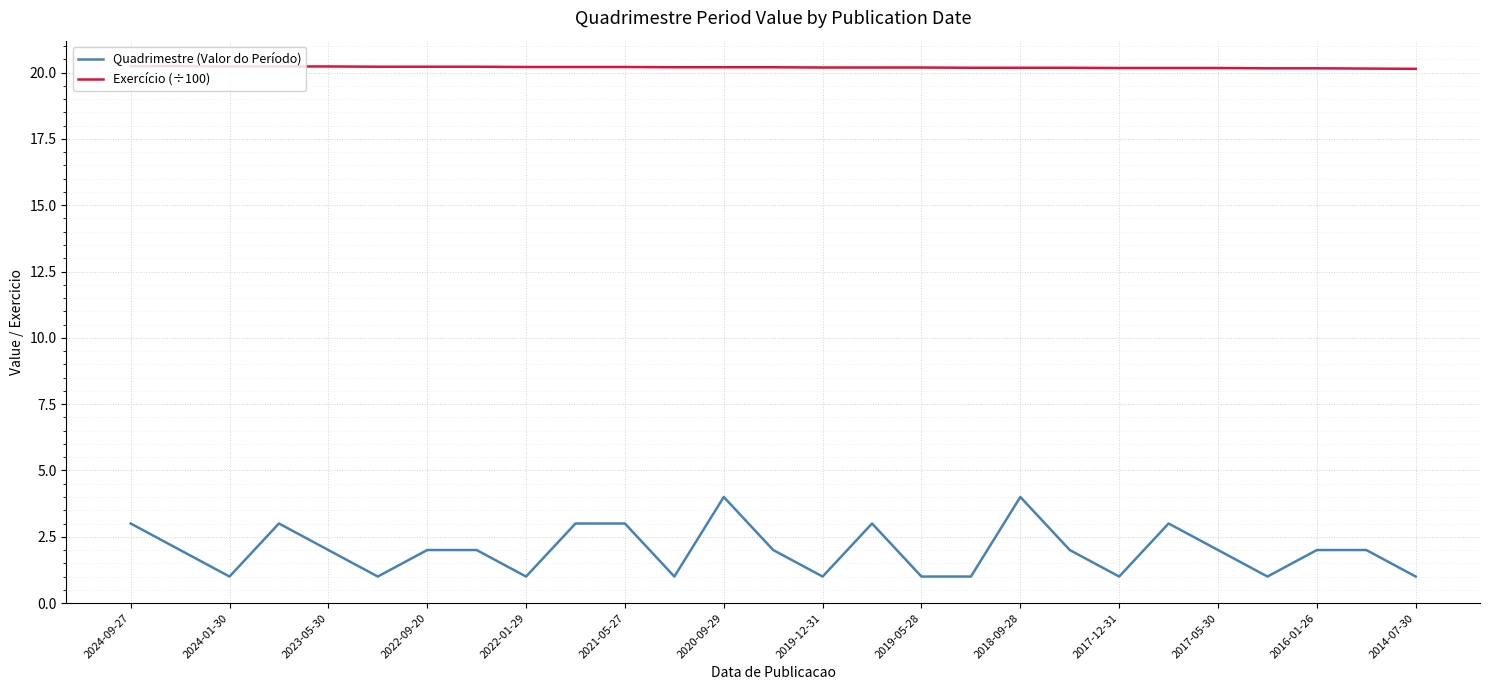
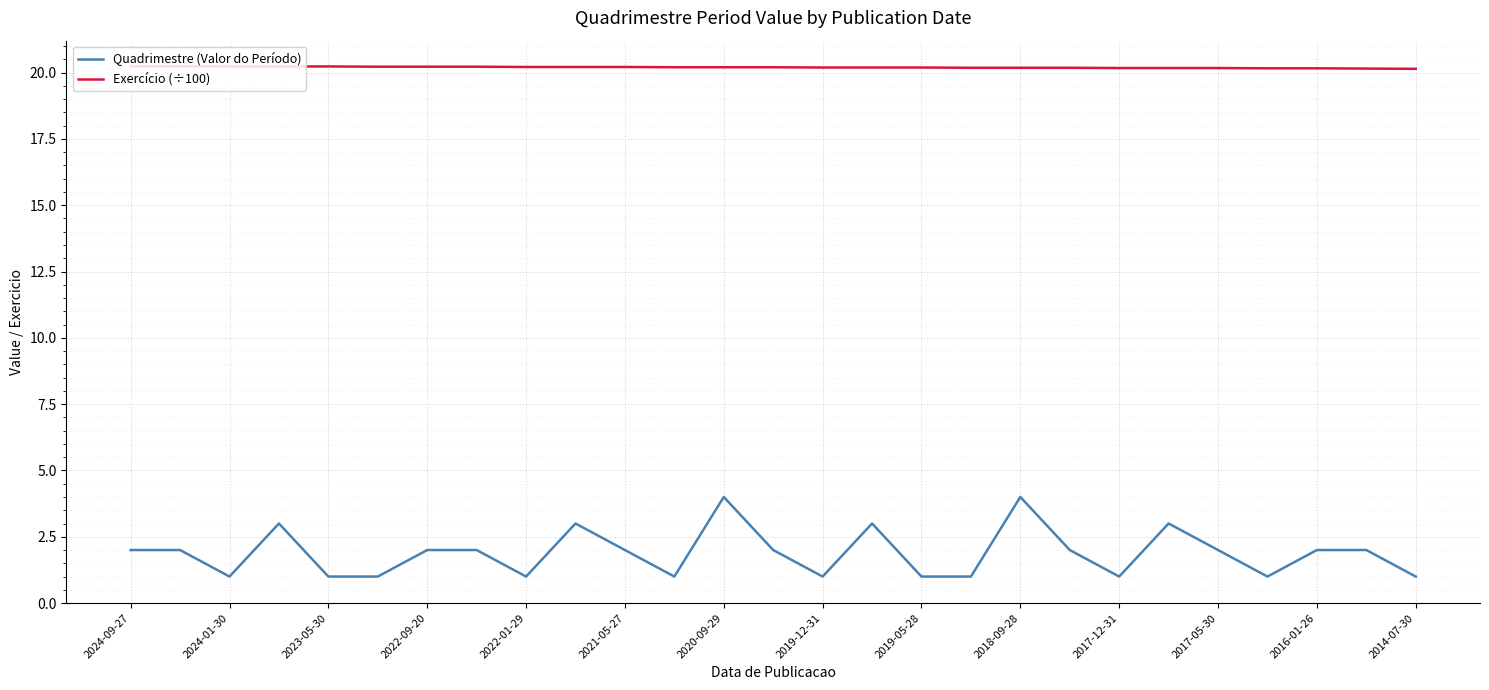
  {
    "Quadrimestre (Valor do Período)": {
-     "2024-09-27": 3,
+     "2024-09-27": 2,
      "2024-01-30": 1,
-     "2023-05-30": 2,
+     "2023-05-30": 1,
      "2022-09-20": 2,
      "2022-01-29": 1,
-     "2021-05-27": 3,
+     "2021-05-27": 2,
      "2020-09-29": 4,
      "2019-12-31": 1,
      "2019-05-28": 1,
      "2018-09-28": 4,
      "2017-12-31": 1,
      "2017-05-30": 2,
      "2016-01-26": 2,
      "2014-07-30": 1
    },
    "Exercício (÷100)": {
      "2023-05-30": 20.2,
      "2022-09-20": 20.2,
      "2022-01-29": 20.2,
      "2021-05-27": 20.2,
      "2020-09-29": 20.2,
      "2019-12-31": 20.2,
      "2019-05-28": 20.2,
      "2018-09-28": 20.2,
      "2017-12-31": 20.2,
      "2017-05-30": 20.2,
      "2016-01-26": 20.2,
      "2014-07-30": 20.1
    }
  }
